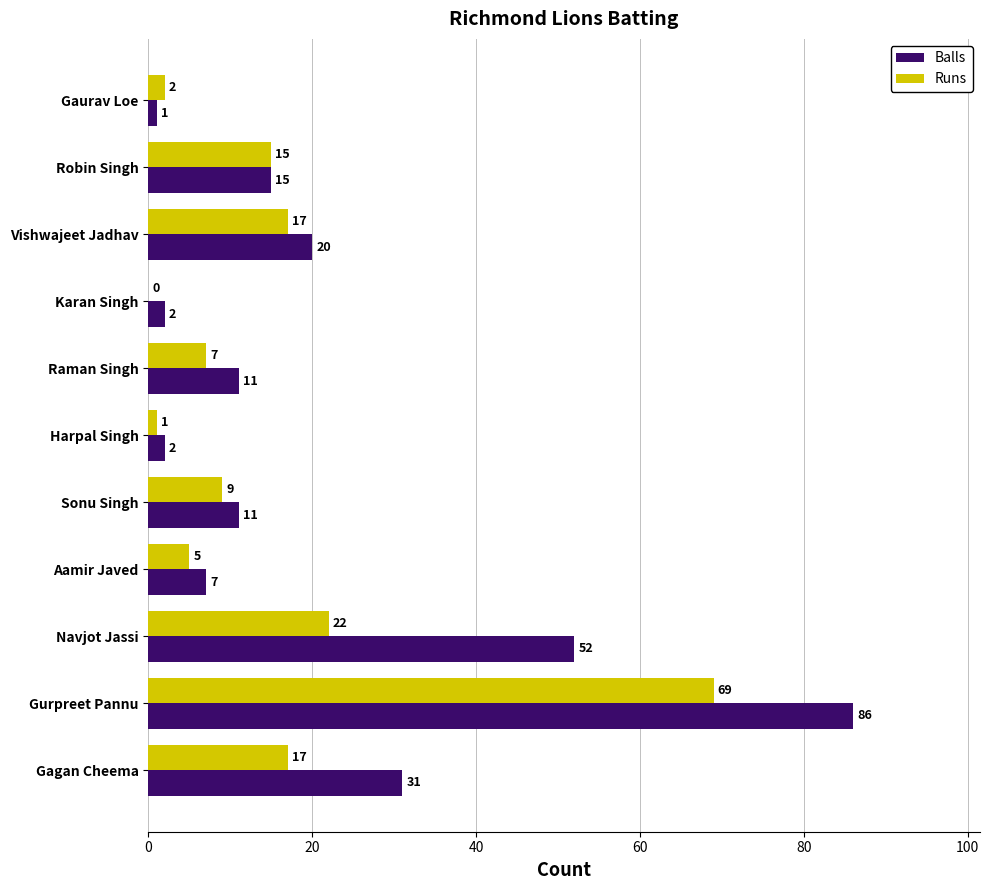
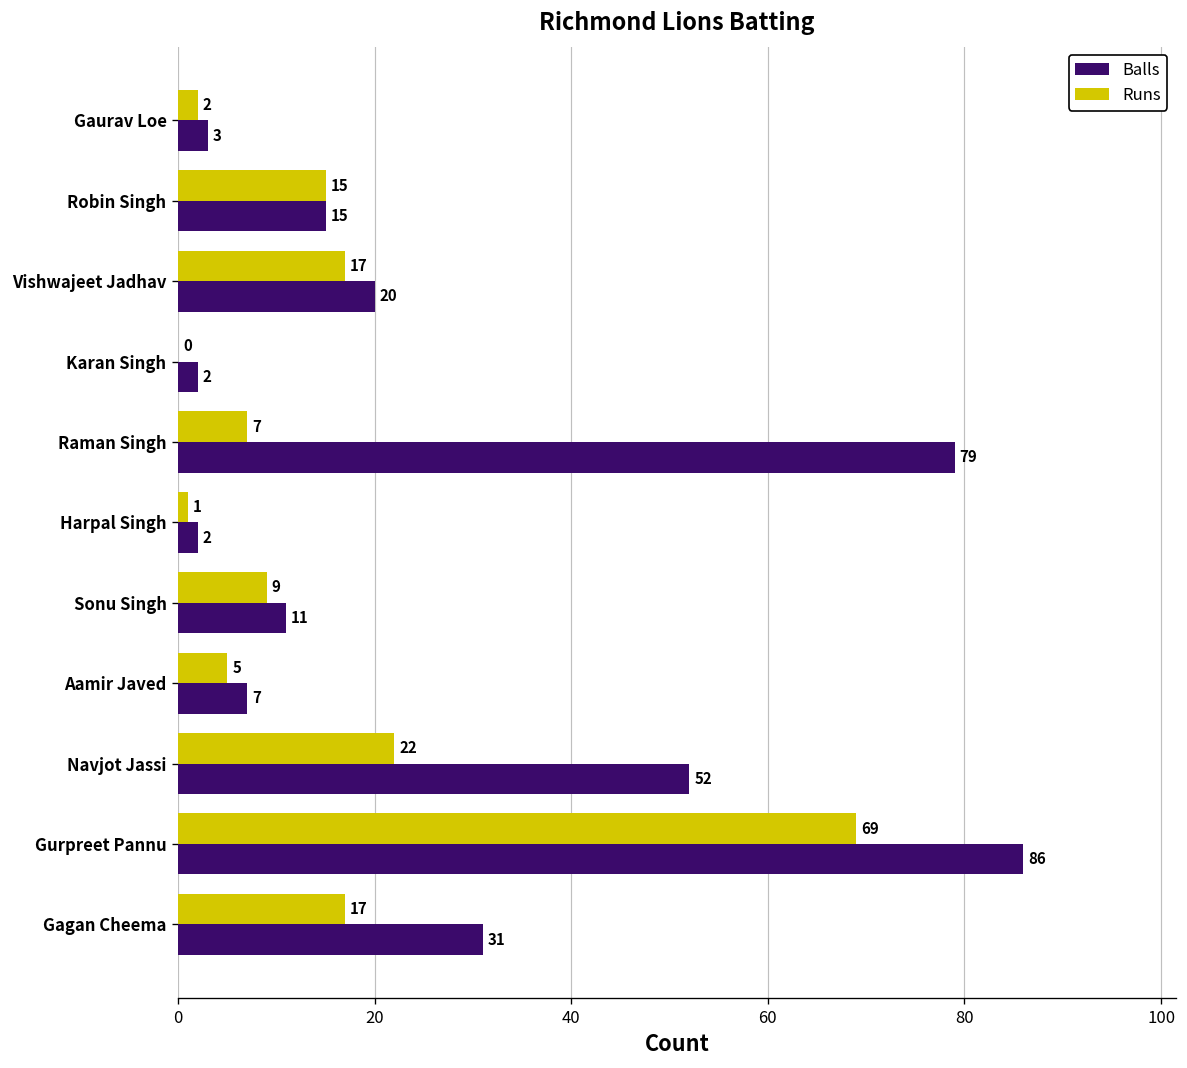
  {
    "Balls": {
-     "Gaurav Loe": 1,
+     "Gaurav Loe": 3,
      "Robin Singh": 15,
      "Vishwajeet Jadhav": 20,
      "Karan Singh": 2,
-     "Raman Singh": 11,
+     "Raman Singh": 79,
      "Harpal Singh": 2,
      "Sonu Singh": 11,
      "Aamir Javed": 7,
      "Navjot Jassi": 52,
      "Gurpreet Pannu": 86,
      "Gagan Cheema": 31
    },
    "Runs": {
      "Gaurav Loe": 2,
      "Robin Singh": 15,
      "Vishwajeet Jadhav": 17,
      "Karan Singh": 0,
      "Raman Singh": 7,
      "Harpal Singh": 1,
      "Sonu Singh": 9,
      "Aamir Javed": 5,
      "Navjot Jassi": 22,
      "Gurpreet Pannu": 69,
      "Gagan Cheema": 17
    }
  }
